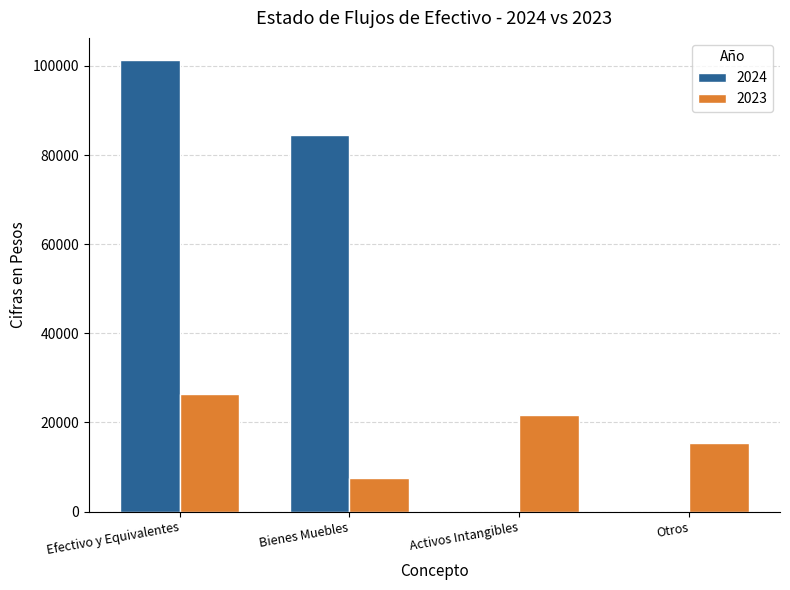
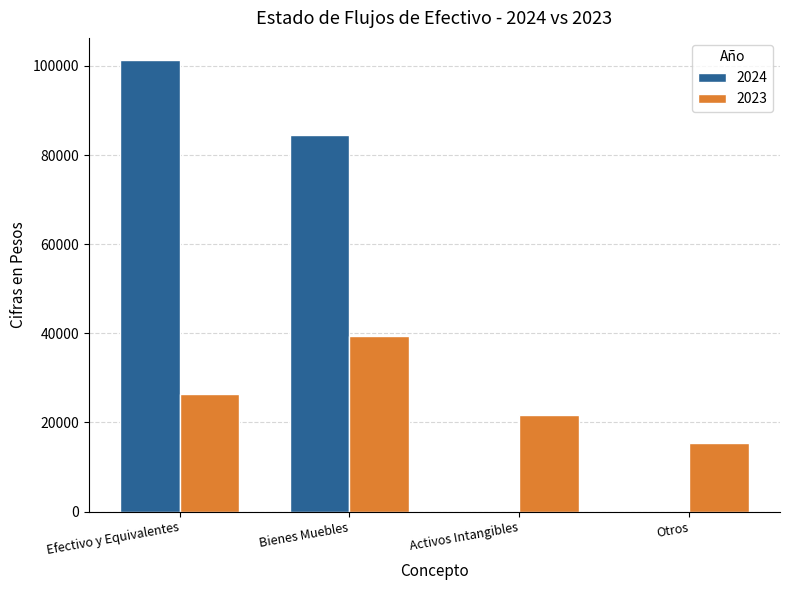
  {
    "2024": {
      "Efectivo y Equivalentes": 101000,
      "Bienes Muebles": 84000,
      "Activos Intangibles": 0,
      "Otros": 0
    },
    "2023": {
      "Efectivo y Equivalentes": 26000,
-     "Bienes Muebles": 8000,
+     "Bienes Muebles": 39000,
      "Activos Intangibles": 22000,
      "Otros": 15000
    }
  }
